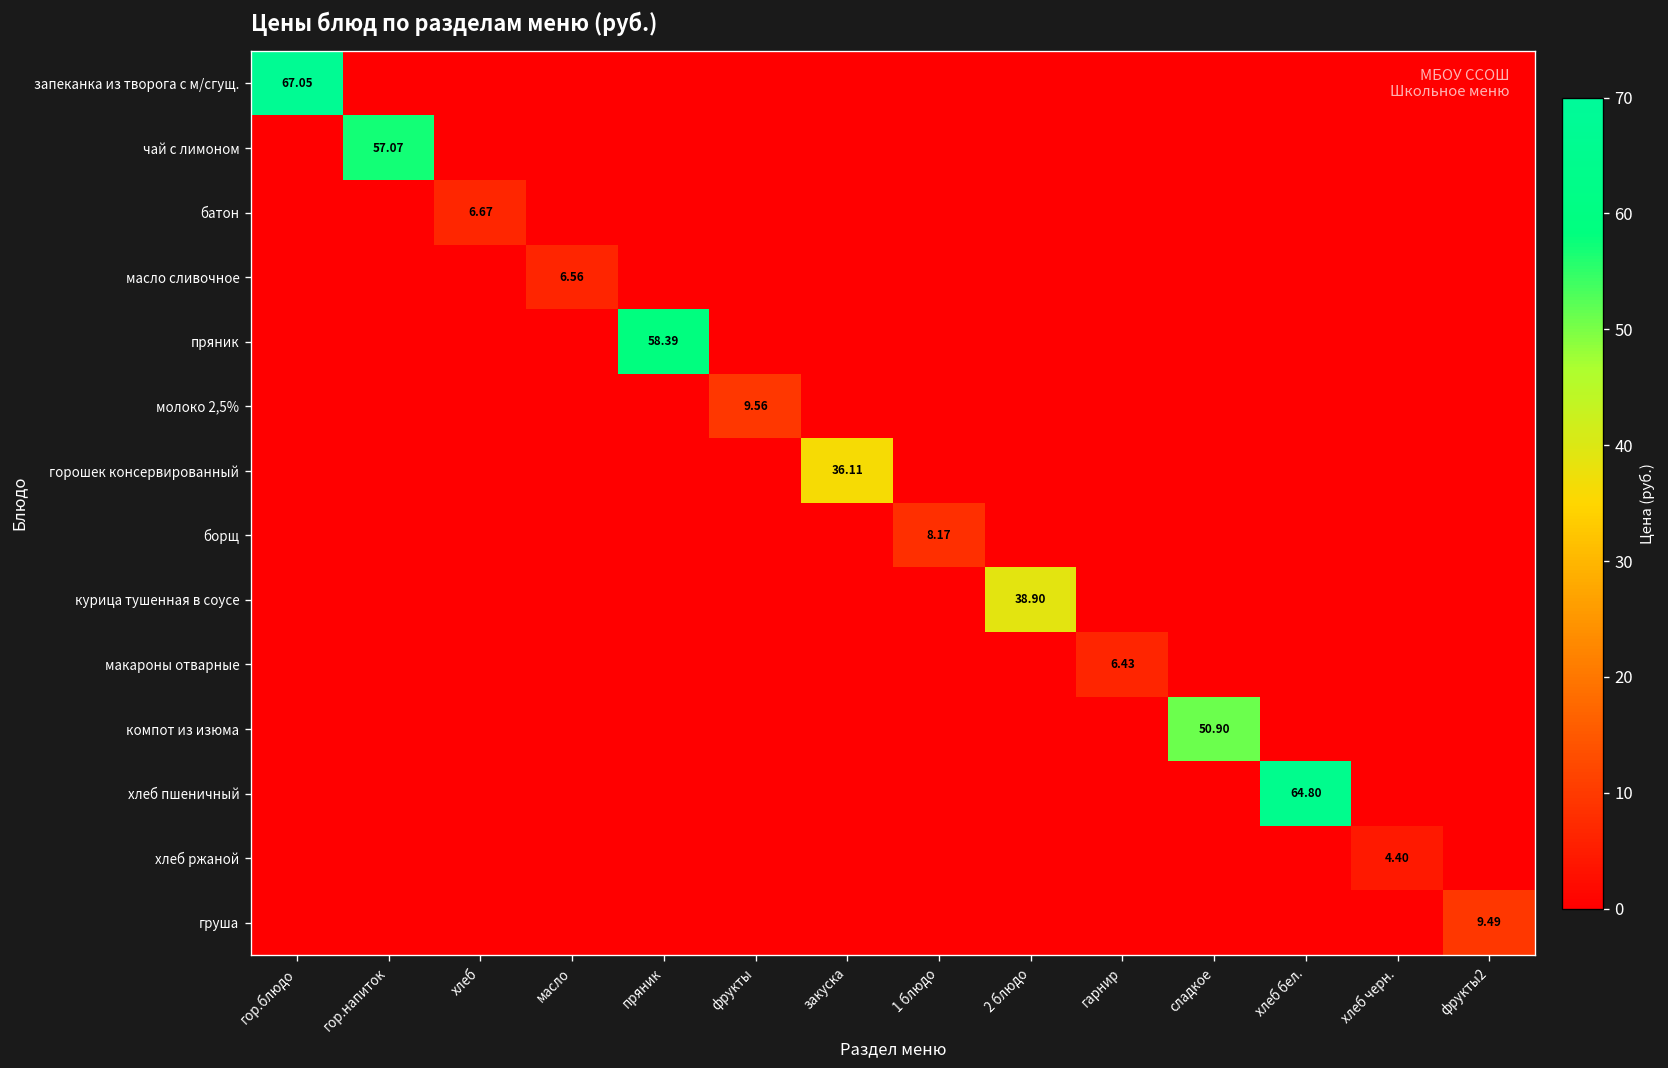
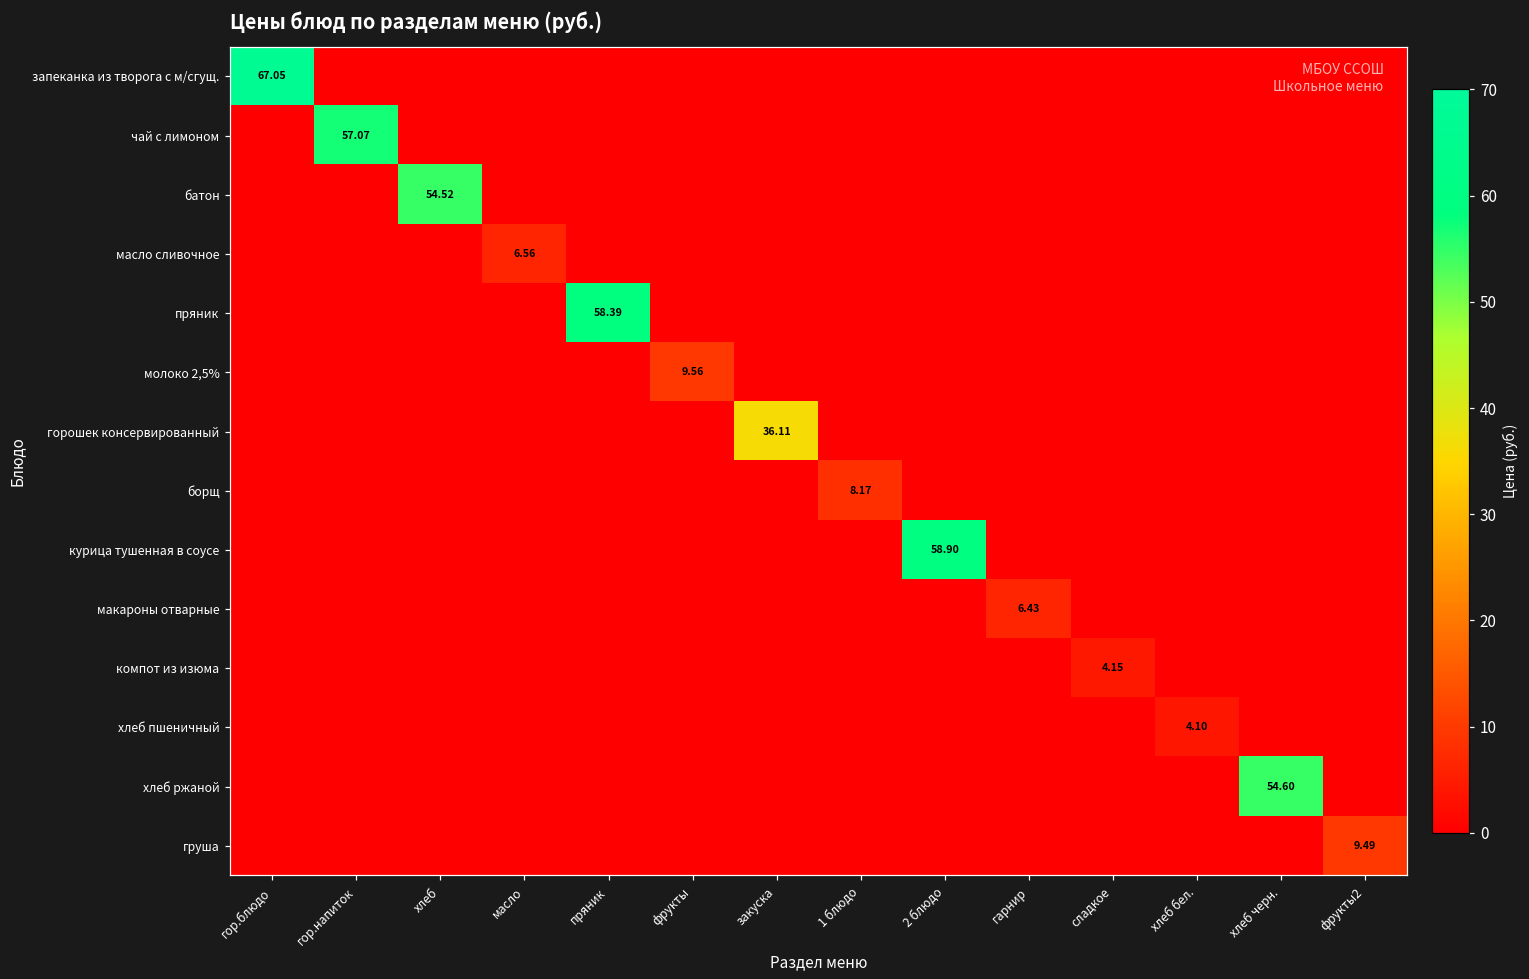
  {
    "запеканка из творога с м/сгущ.": {
      "гор.блюдо": 67.05
    },
    "чай с лимоном": {
      "гор.напиток": 57.07
    },
    "батон": {
-     "хлеб": 6.67
+     "хлеб": 54.52
    },
    "масло сливочное": {
      "масло": 6.56
    },
    "пряник": {
      "пряник": 58.39
    },
    "молоко 2,5%": {
      "фрукты": 9.56
    },
    "горошек консервированный": {
      "закуска": 36.11
    },
    "борщ": {
      "1 блюдо": 8.17
    },
    "курица тушенная в соусе": {
-     "2 блюдо": 38.90
+     "2 блюдо": 58.90
    },
    "макароны отварные": {
      "гарнир": 6.43
    },
    "компот из изюма": {
-     "сладкое": 50.90
+     "сладкое": 4.15
    },
    "хлеб пшеничный": {
-     "хлеб бел.": 64.80
+     "хлеб бел.": 4.10
    },
    "хлеб ржаной": {
-     "хлеб черн.": 4.40
+     "хлеб черн.": 54.60
    },
    "груша": {
      "фрукты2": 9.49
    }
  }
